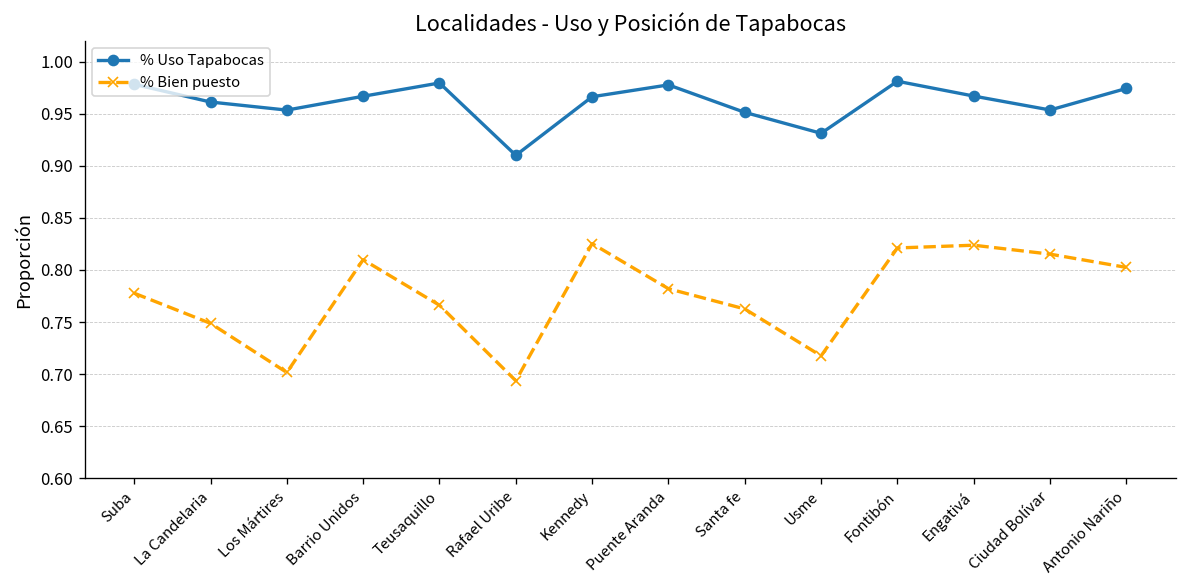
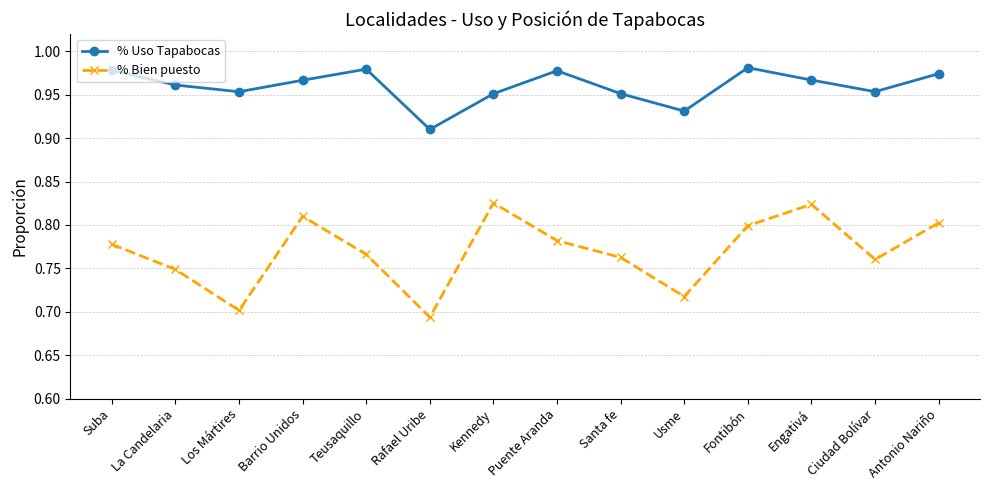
  {
    "% Uso Tapabocas": {
      "La Candelaria": 0.96,
      "Los Mártires": 0.95,
      "Barrio Unidos": 0.97,
      "Teusaquillo": 0.98,
      "Rafael Uribe": 0.91,
-     "Kennedy": 0.97,
+     "Kennedy": 0.95,
      "Puente Aranda": 0.98,
      "Santa fe": 0.95,
      "Usme": 0.93,
      "Fontibón": 0.98,
      "Engativá": 0.97,
      "Ciudad Bolívar": 0.95,
      "Antonio Nariño": 0.97
    },
    "% Bien puesto": {
      "Suba": 0.78,
      "La Candelaria": 0.75,
      "Los Mártires": 0.70,
      "Barrio Unidos": 0.81,
      "Teusaquillo": 0.77,
      "Rafael Uribe": 0.69,
      "Kennedy": 0.83,
      "Puente Aranda": 0.78,
      "Santa fe": 0.76,
      "Usme": 0.72,
-     "Fontibón": 0.82,
+     "Fontibón": 0.80,
      "Engativá": 0.82,
-     "Ciudad Bolívar": 0.82,
+     "Ciudad Bolívar": 0.76,
      "Antonio Nariño": 0.80
    }
  }
